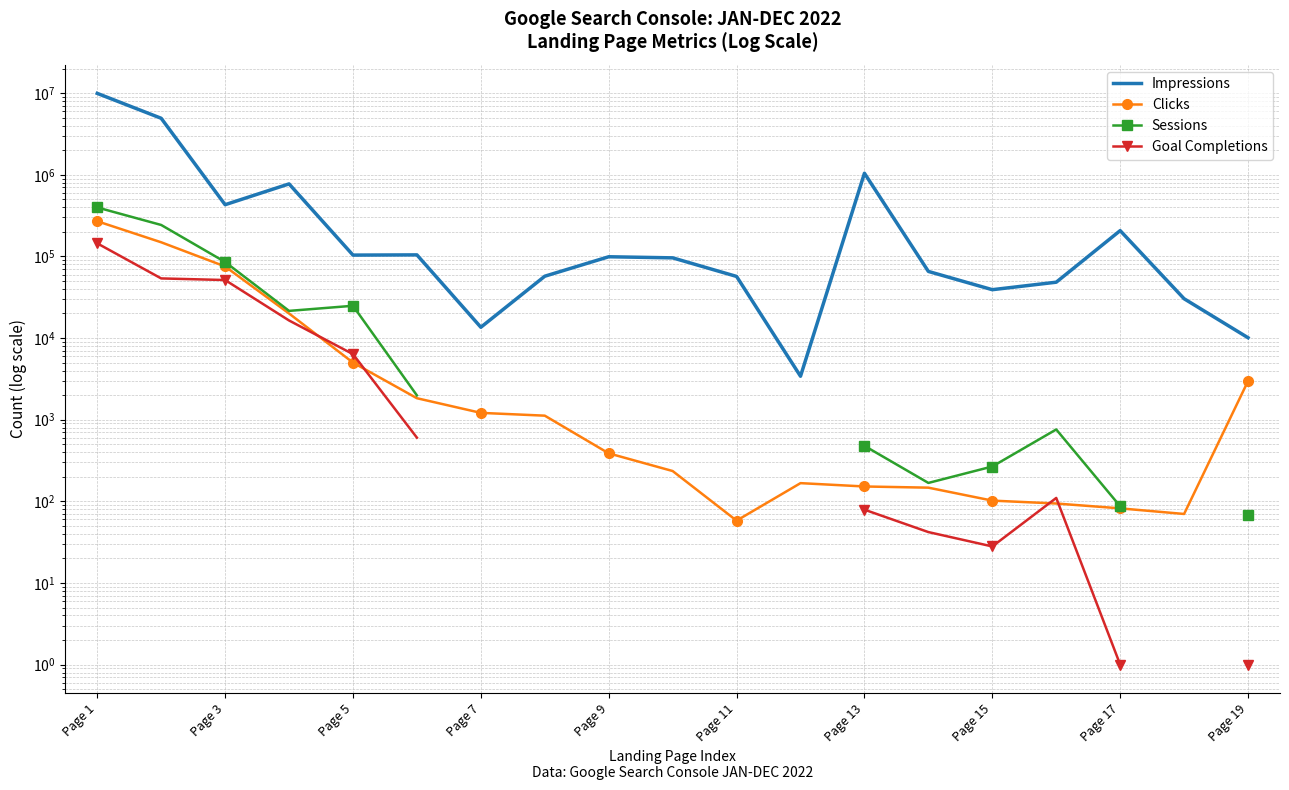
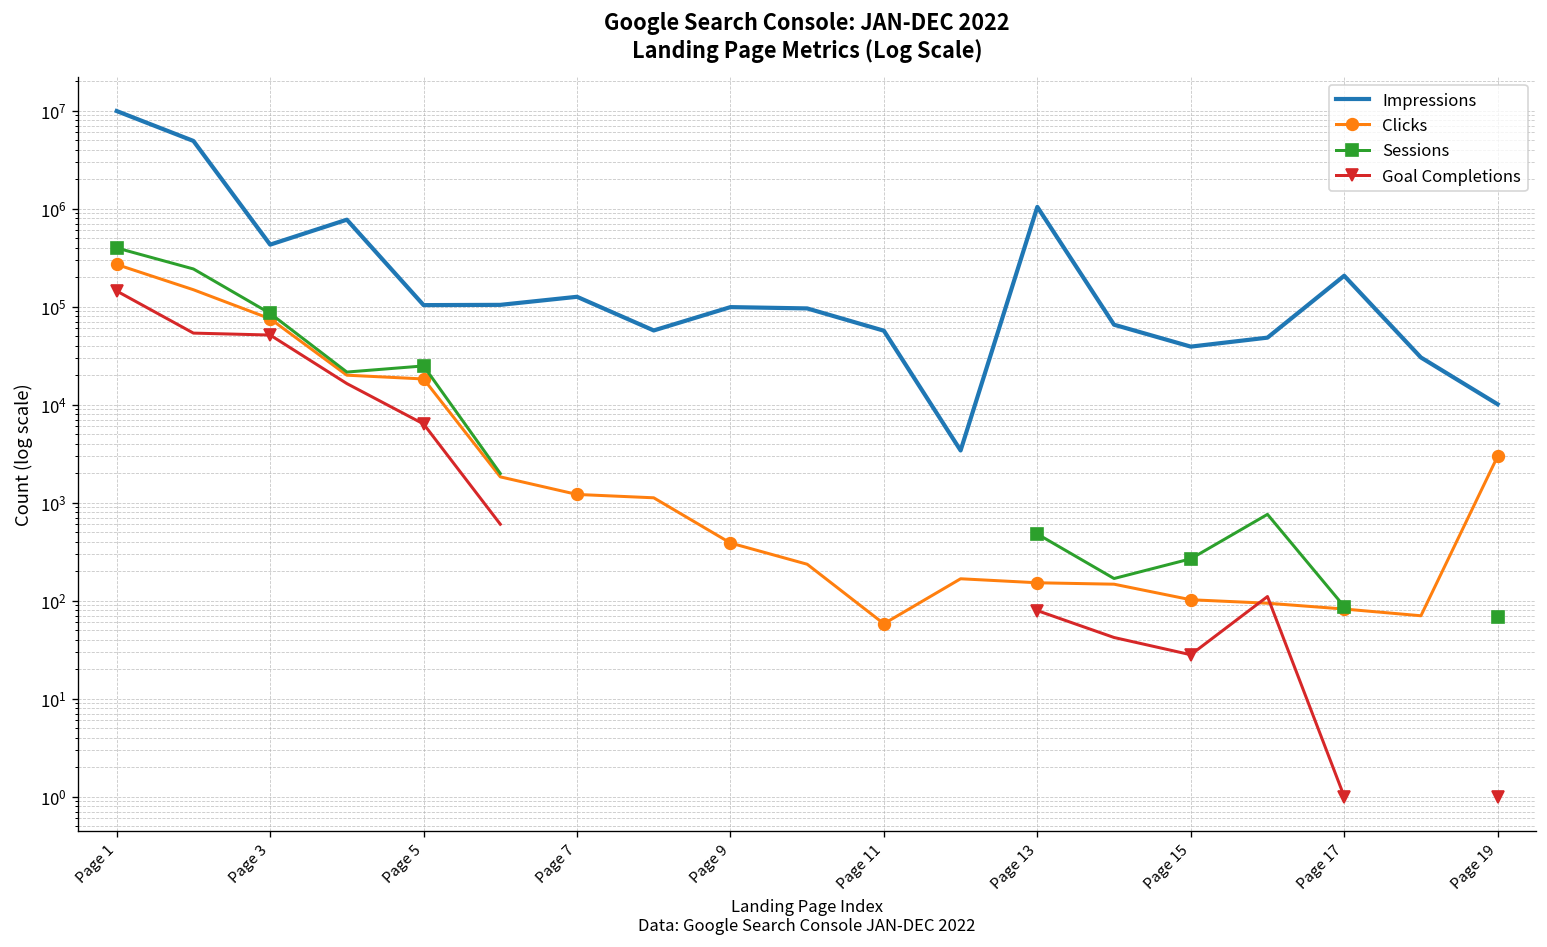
  {
    "Impressions": {
      "Page 1": 10000000,
      "Page 3": 400000,
      "Page 5": 100000,
-     "Page 7": 14000,
+     "Page 7": 130000,
      "Page 9": 100000,
      "Page 11": 60000,
      "Page 13": 1000000,
      "Page 15": 40000,
      "Page 17": 210000,
      "Page 19": 10000
    },
    "Clicks": {
      "Page 1": 270000,
      "Page 3": 80000,
-     "Page 5": 5000,
+     "Page 5": 18000,
      "Page 7": 1200,
      "Page 9": 400,
      "Page 11": 60,
      "Page 13": 150,
      "Page 15": 100,
      "Page 19": 3000
    },
    "Sessions": {
      "Page 1": 400000,
      "Page 3": 90000,
      "Page 5": 25000,
      "Page 13": 500,
      "Page 15": 270,
      "Page 19": 70
    },
    "Goal Completions": {
      "Page 1": 140000,
      "Page 3": 50000,
      "Page 5": 6000,
      "Page 13": 80,
      "Page 15": 28,
      "Page 17": 1,
      "Page 19": 1
    }
  }
